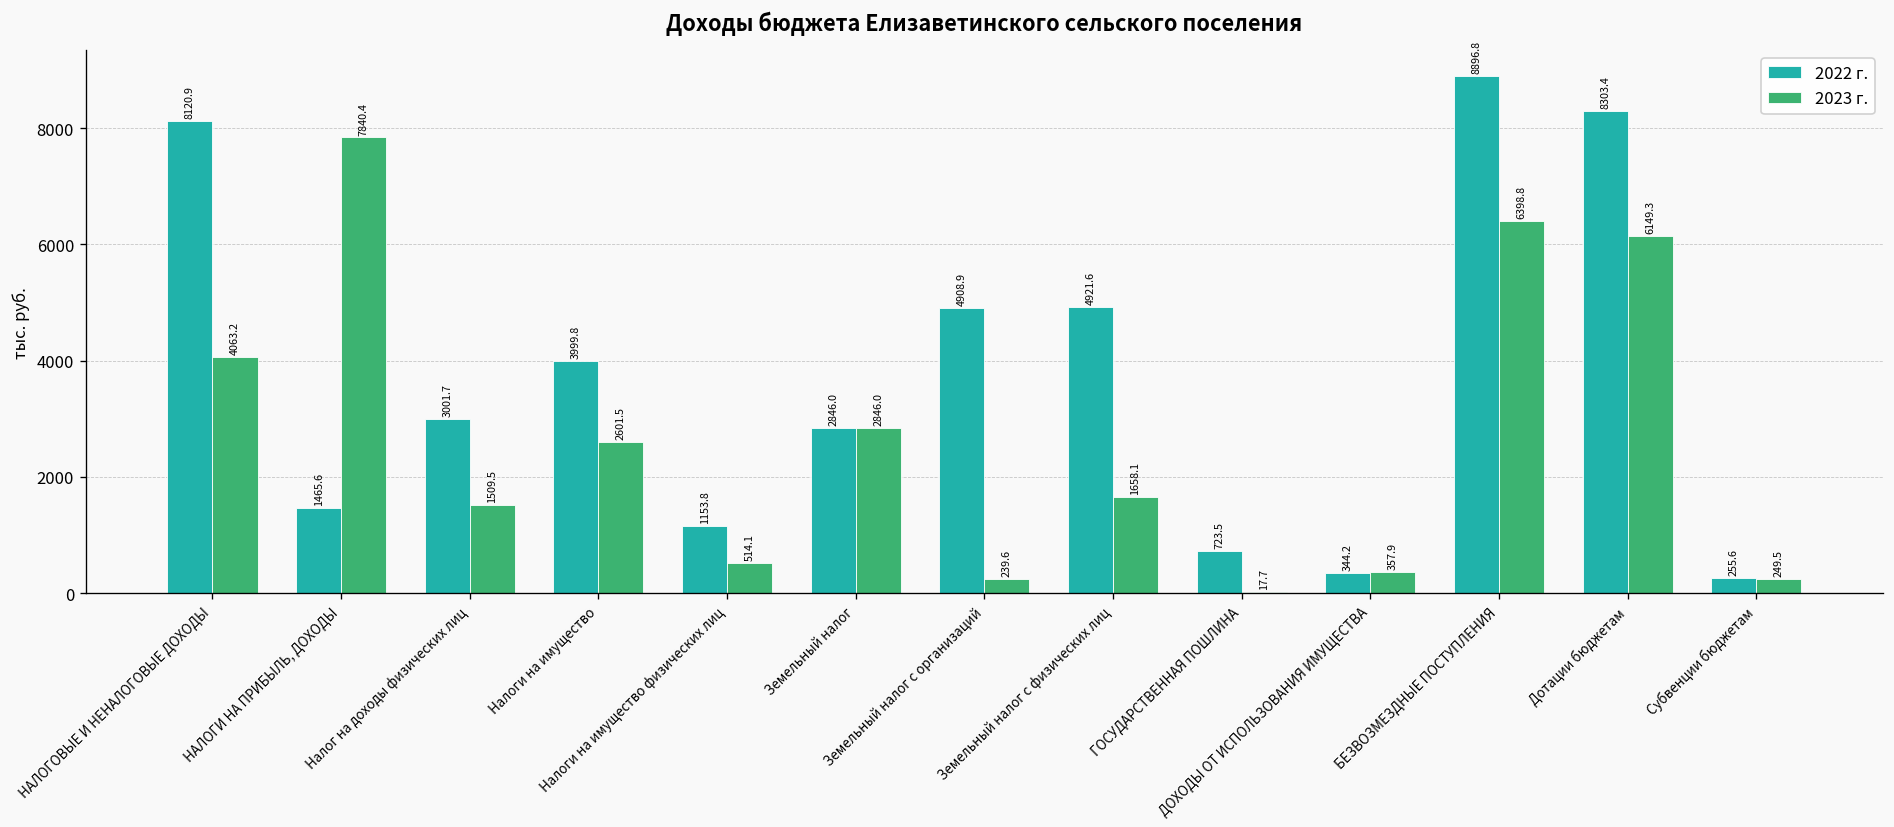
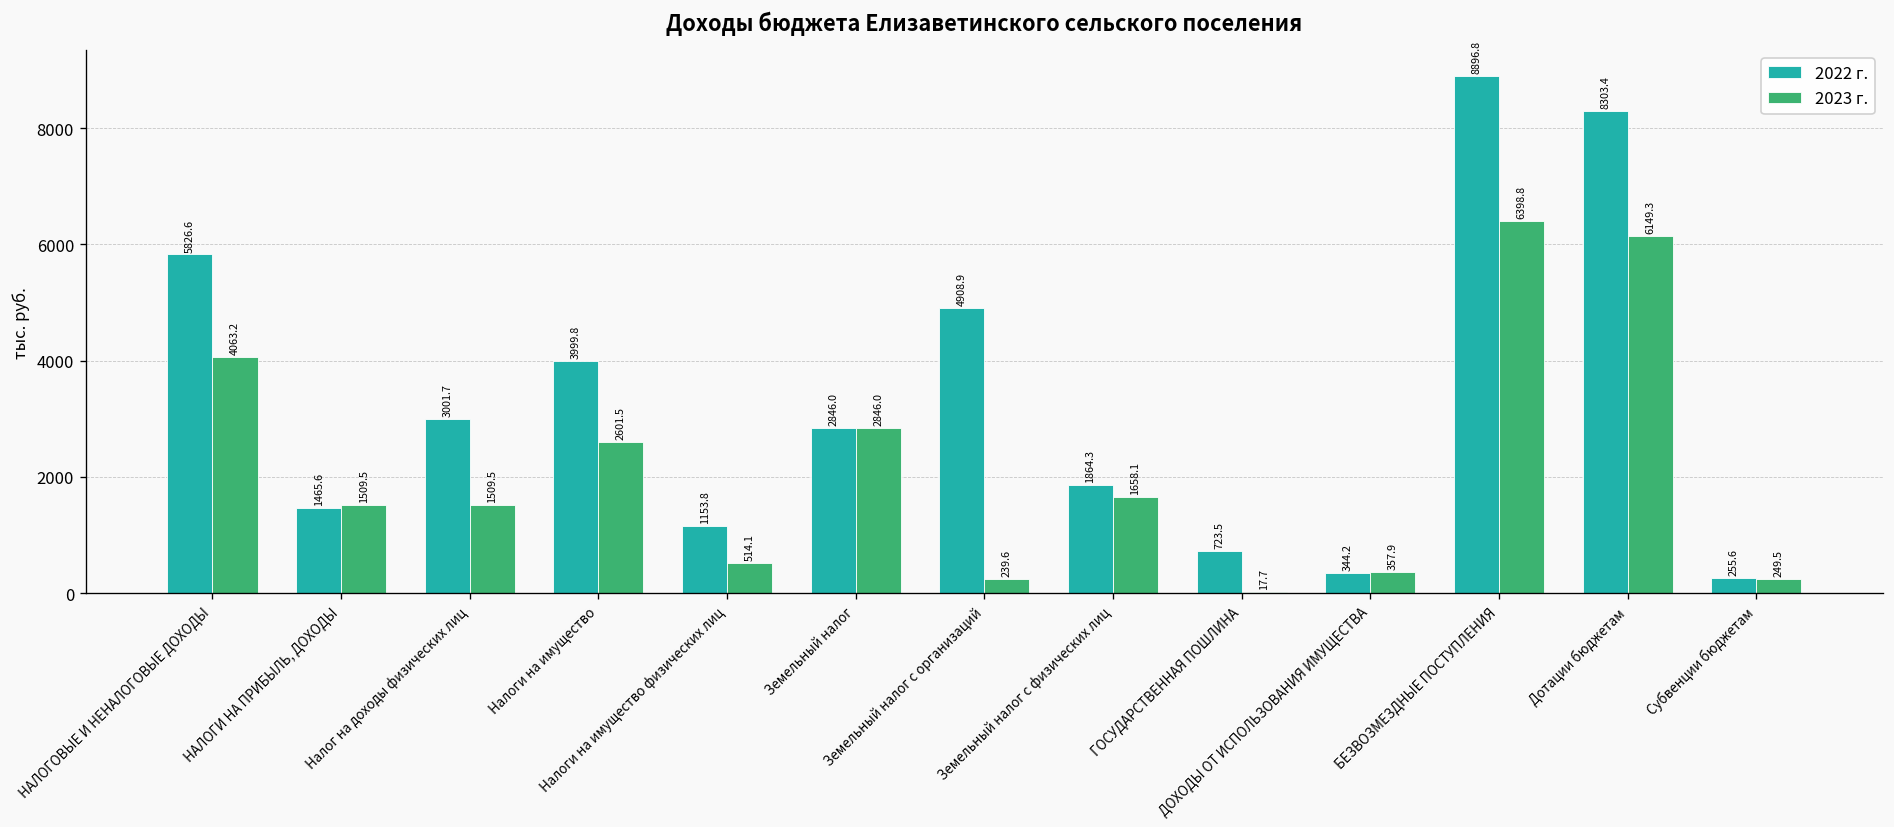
  {
    "2022 г.": {
-     "НАЛОГОВЫЕ И НЕНАЛОГОВЫЕ ДОХОДЫ": 8120.9,
+     "НАЛОГОВЫЕ И НЕНАЛОГОВЫЕ ДОХОДЫ": 5826.6,
      "НАЛОГИ НА ПРИБЫЛЬ, ДОХОДЫ": 1465.6,
      "Налог на доходы физических лиц": 3001.7,
      "Налоги на имущество": 3999.8,
      "Налоги на имущество физических лиц": 1153.8,
      "Земельный налог": 2846.0,
      "Земельный налог с организаций": 4908.9,
-     "Земельный налог с физических лиц": 4921.6,
+     "Земельный налог с физических лиц": 1864.3,
      "ГОСУДАРСТВЕННАЯ ПОШЛИНА": 723.5,
      "ДОХОДЫ ОТ ИСПОЛЬЗОВАНИЯ ИМУЩЕСТВА": 344.2,
      "БЕЗВОЗМЕЗДНЫЕ ПОСТУПЛЕНИЯ": 8896.8,
      "Дотации бюджетам": 8303.4,
      "Субвенции бюджетам": 255.6
    },
    "2023 г.": {
      "НАЛОГОВЫЕ И НЕНАЛОГОВЫЕ ДОХОДЫ": 4063.2,
-     "НАЛОГИ НА ПРИБЫЛЬ, ДОХОДЫ": 7840.4,
+     "НАЛОГИ НА ПРИБЫЛЬ, ДОХОДЫ": 1509.5,
      "Налог на доходы физических лиц": 1509.5,
      "Налоги на имущество": 2601.5,
      "Налоги на имущество физических лиц": 514.1,
      "Земельный налог": 2846.0,
      "Земельный налог с организаций": 239.6,
      "Земельный налог с физических лиц": 1658.1,
      "ГОСУДАРСТВЕННАЯ ПОШЛИНА": 17.7,
      "ДОХОДЫ ОТ ИСПОЛЬЗОВАНИЯ ИМУЩЕСТВА": 357.9,
      "БЕЗВОЗМЕЗДНЫЕ ПОСТУПЛЕНИЯ": 6398.8,
      "Дотации бюджетам": 6149.3,
      "Субвенции бюджетам": 249.5
    }
  }
